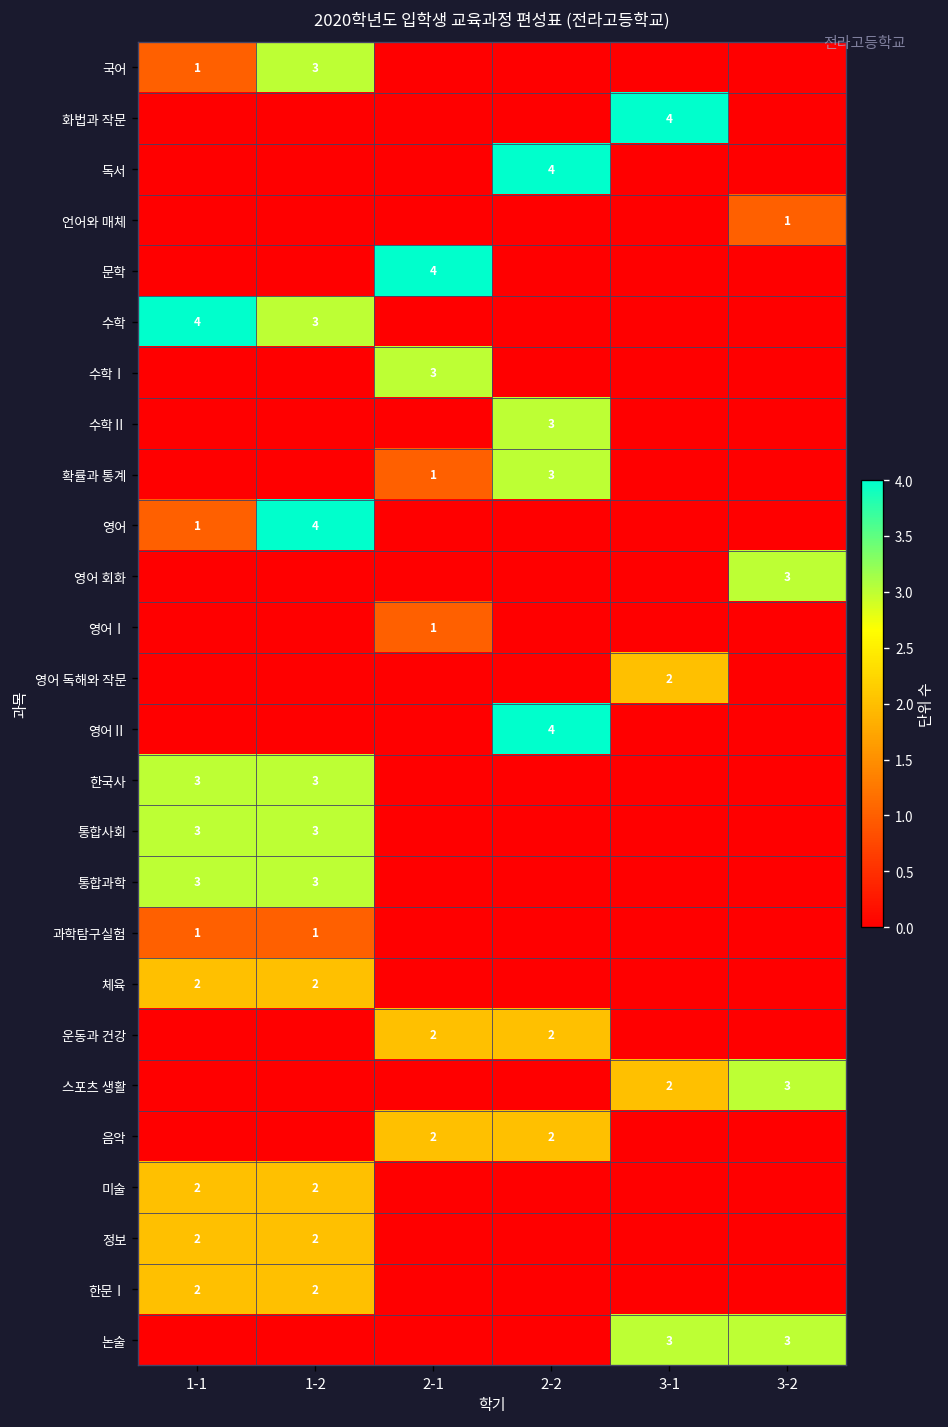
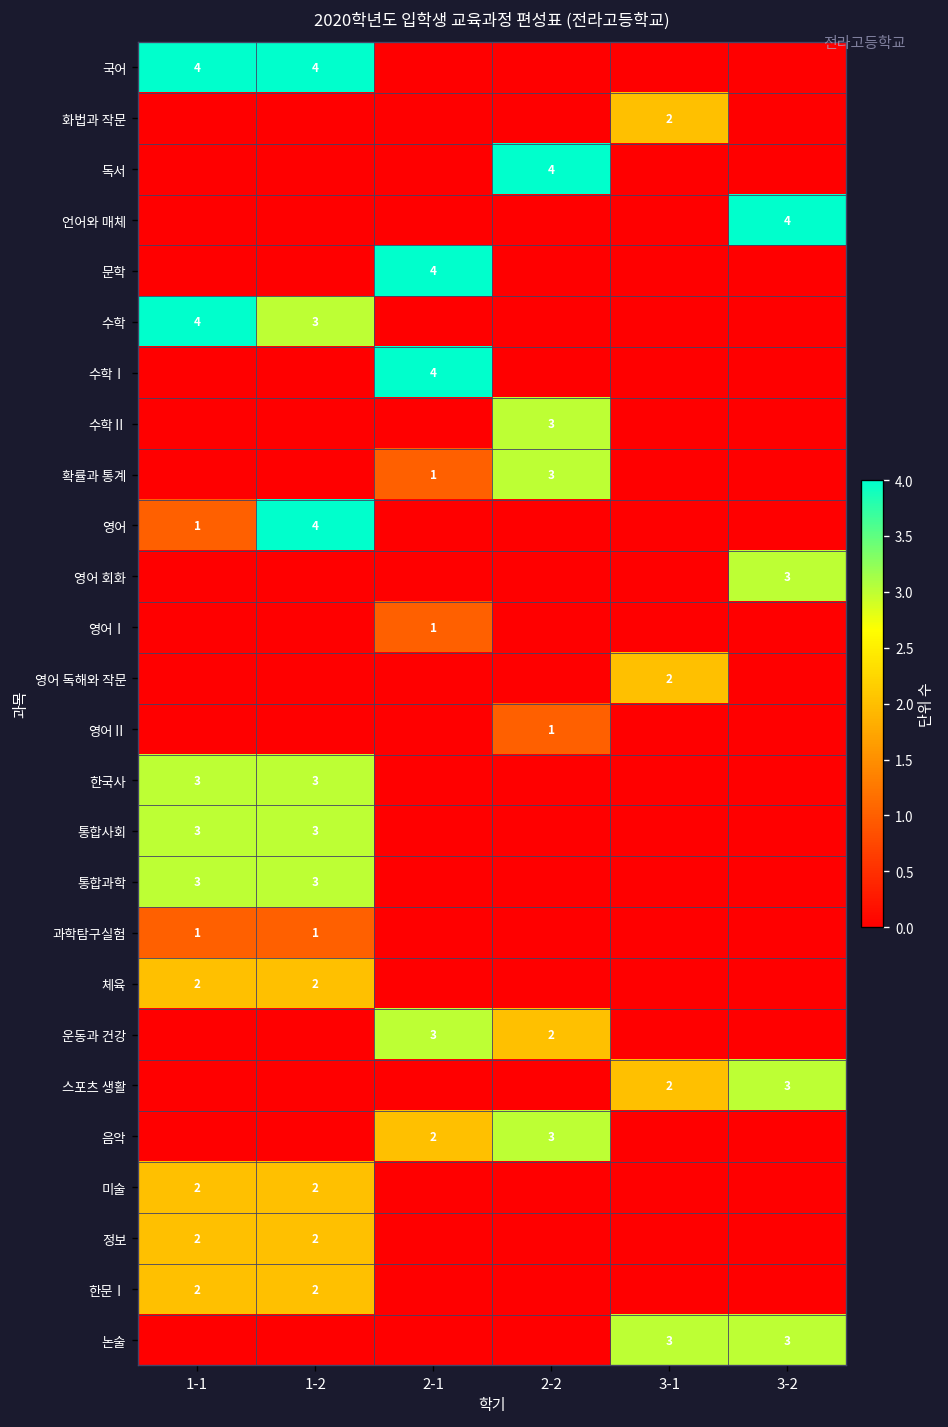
  {
    "국어": {
-     "1-1": 1,
-     "1-2": 3
+     "1-1": 4,
+     "1-2": 4
    },
    "화법과 작문": {
-     "3-1": 4
+     "3-1": 2
    },
    "독서": {
      "2-2": 4
    },
    "언어와 매체": {
-     "3-2": 1
+     "3-2": 4
    },
    "문학": {
      "2-1": 4
    },
    "수학": {
      "1-1": 4,
      "1-2": 3
    },
    "수학Ⅰ": {
-     "2-1": 3
+     "2-1": 4
    },
    "수학Ⅱ": {
      "2-2": 3
    },
    "확률과 통계": {
      "2-1": 1,
      "2-2": 3
    },
    "영어": {
      "1-1": 1,
      "1-2": 4
    },
    "영어 회화": {
      "3-2": 3
    },
    "영어Ⅰ": {
      "2-1": 1
    },
    "영어 독해와 작문": {
      "3-1": 2
    },
    "영어Ⅱ": {
-     "2-2": 4
+     "2-2": 1
    },
    "한국사": {
      "1-1": 3,
      "1-2": 3
    },
    "통합사회": {
      "1-1": 3,
      "1-2": 3
    },
    "통합과학": {
      "1-1": 3,
      "1-2": 3
    },
    "과학탐구실험": {
      "1-1": 1,
      "1-2": 1
    },
    "체육": {
      "1-1": 2,
      "1-2": 2
    },
    "운동과 건강": {
-     "2-1": 2,
+     "2-1": 3,
      "2-2": 2
    },
    "스포츠 생활": {
      "3-1": 2,
      "3-2": 3
    },
    "음악": {
      "2-1": 2,
-     "2-2": 2
+     "2-2": 3
    },
    "미술": {
      "1-1": 2,
      "1-2": 2
    },
    "정보": {
      "1-1": 2,
      "1-2": 2
    },
    "한문Ⅰ": {
      "1-1": 2,
      "1-2": 2
    },
    "논술": {
      "3-1": 3,
      "3-2": 3
    }
  }
